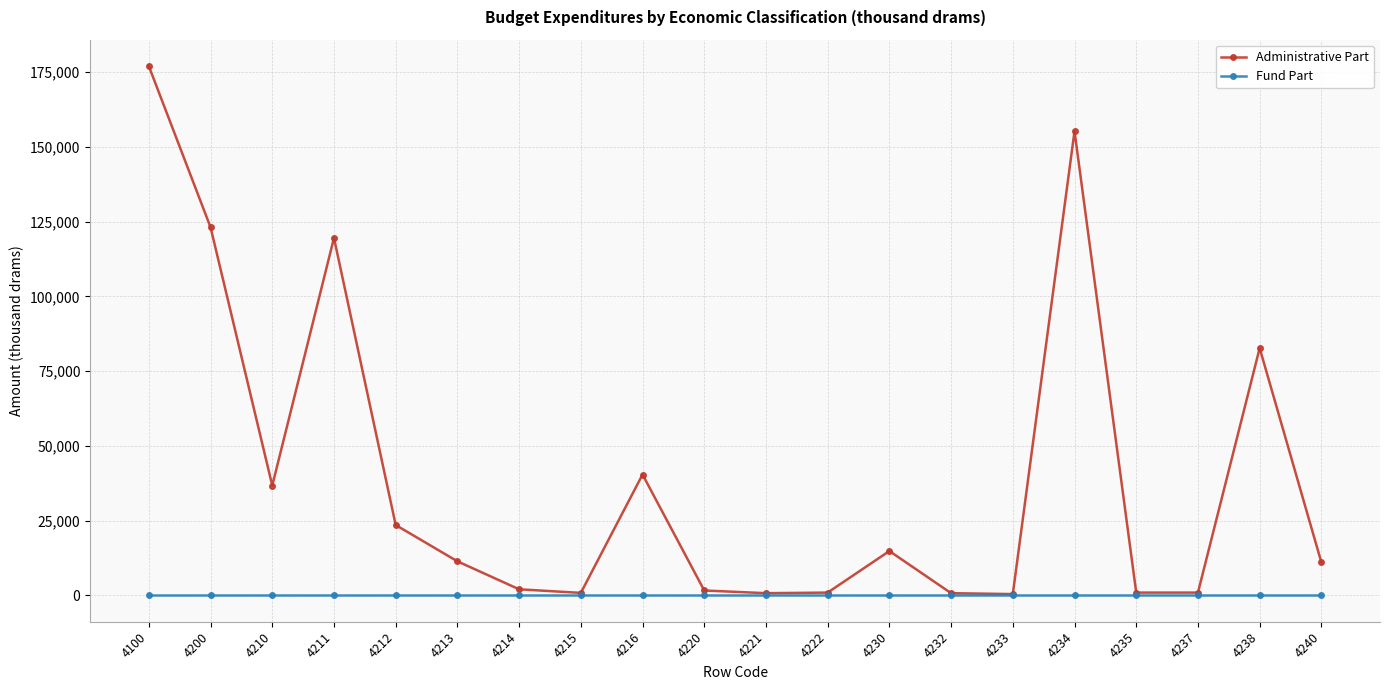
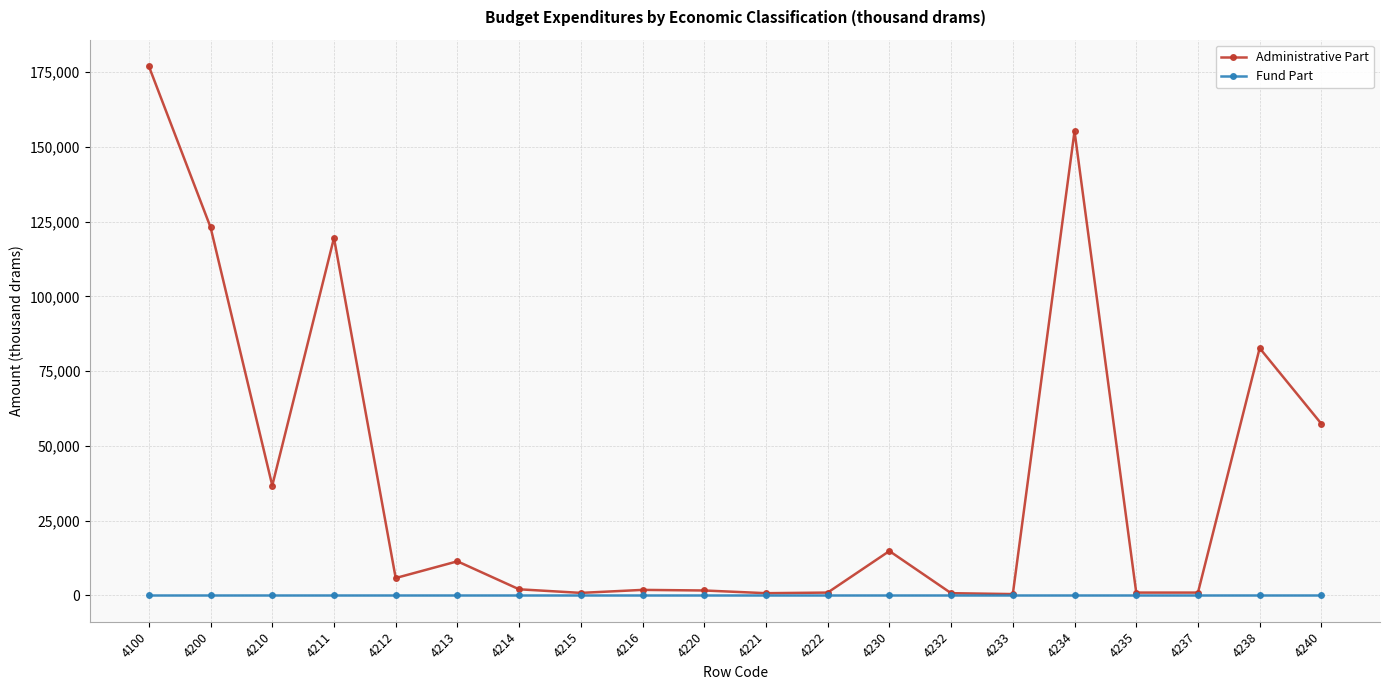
  {
    "Administrative Part": {
      "4100": "177,000",
      "4200": "123,000",
      "4210": "37,000",
      "4211": "120,000",
-     "4212": "24,000",
+     "4212": "6,000",
      "4213": "11,000",
      "4214": "2,000",
-     "4216": "40,000",
+     "4216": "2,000",
      "4220": "2,000",
      "4222": "1,000",
      "4230": "15,000",
      "4234": "155,000",
      "4235": "1,000",
      "4237": "1,000",
      "4238": "83,000",
-     "4240": "11,000"
+     "4240": "57,000"
    },
    "Fund Part": {
      "4100": "0",
      "4200": "0",
      "4210": "0",
      "4211": "0",
      "4212": "0",
      "4213": "0",
      "4214": "0",
      "4216": "0",
      "4220": "0",
      "4222": "0",
      "4230": "0",
      "4234": "0",
      "4235": "0",
      "4237": "0",
      "4238": "0",
      "4240": "0"
    }
  }
